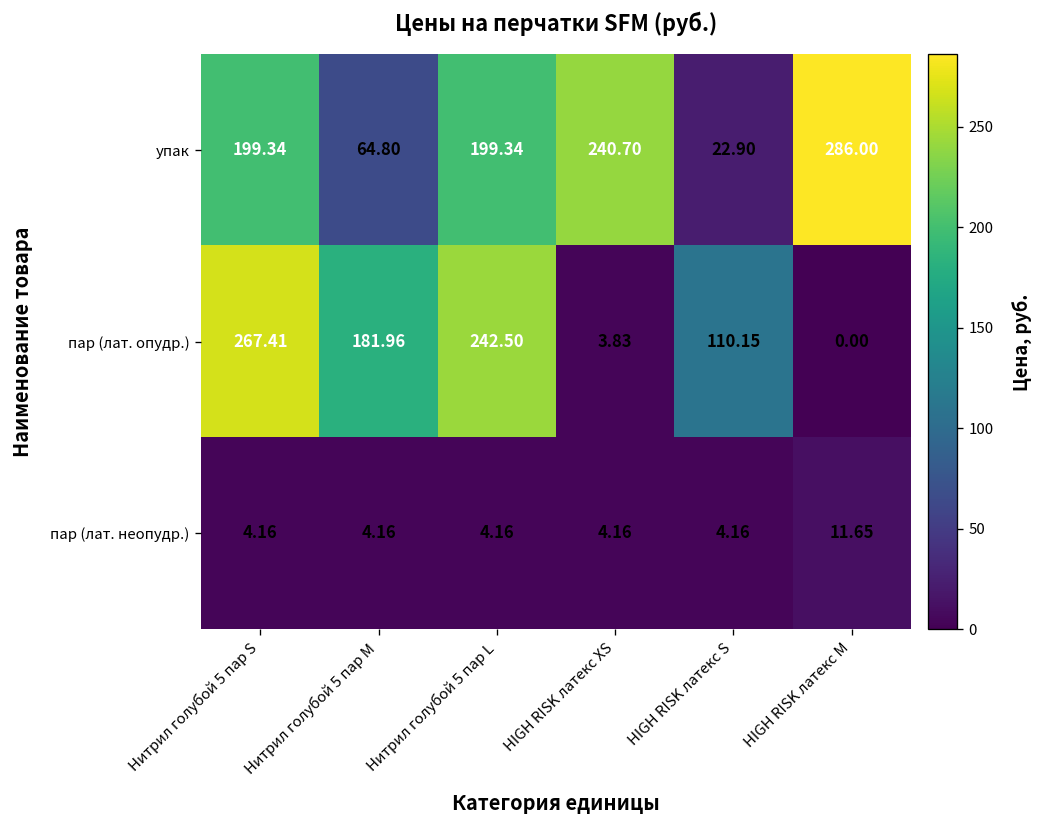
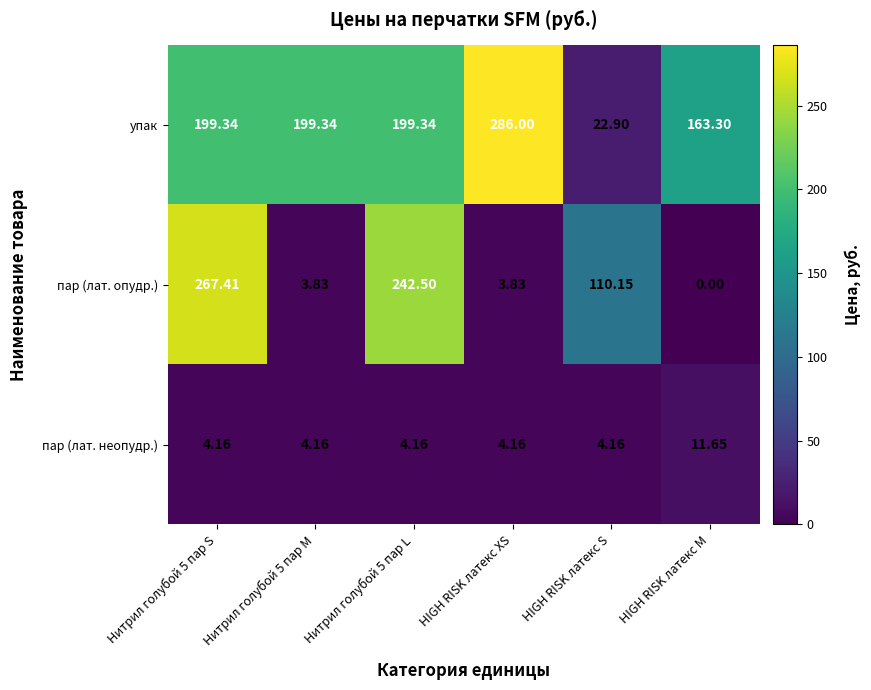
  {
    "упак": {
      "Нитрил голубой 5 пар S": 199.34,
-     "Нитрил голубой 5 пар M": 64.80,
+     "Нитрил голубой 5 пар M": 199.34,
      "Нитрил голубой 5 пар L": 199.34,
-     "HIGH RISK латекс XS": 240.70,
+     "HIGH RISK латекс XS": 286.00,
      "HIGH RISK латекс S": 22.90,
-     "HIGH RISK латекс M": 286.00
+     "HIGH RISK латекс M": 163.30
    },
    "пар (лат. опудр.)": {
      "Нитрил голубой 5 пар S": 267.41,
-     "Нитрил голубой 5 пар M": 181.96,
+     "Нитрил голубой 5 пар M": 3.83,
      "Нитрил голубой 5 пар L": 242.50,
      "HIGH RISK латекс XS": 3.83,
      "HIGH RISK латекс S": 110.15,
      "HIGH RISK латекс M": 0.00
    },
    "пар (лат. неопудр.)": {
      "Нитрил голубой 5 пар S": 4.16,
      "Нитрил голубой 5 пар M": 4.16,
      "Нитрил голубой 5 пар L": 4.16,
      "HIGH RISK латекс XS": 4.16,
      "HIGH RISK латекс S": 4.16,
      "HIGH RISK латекс M": 11.65
    }
  }
